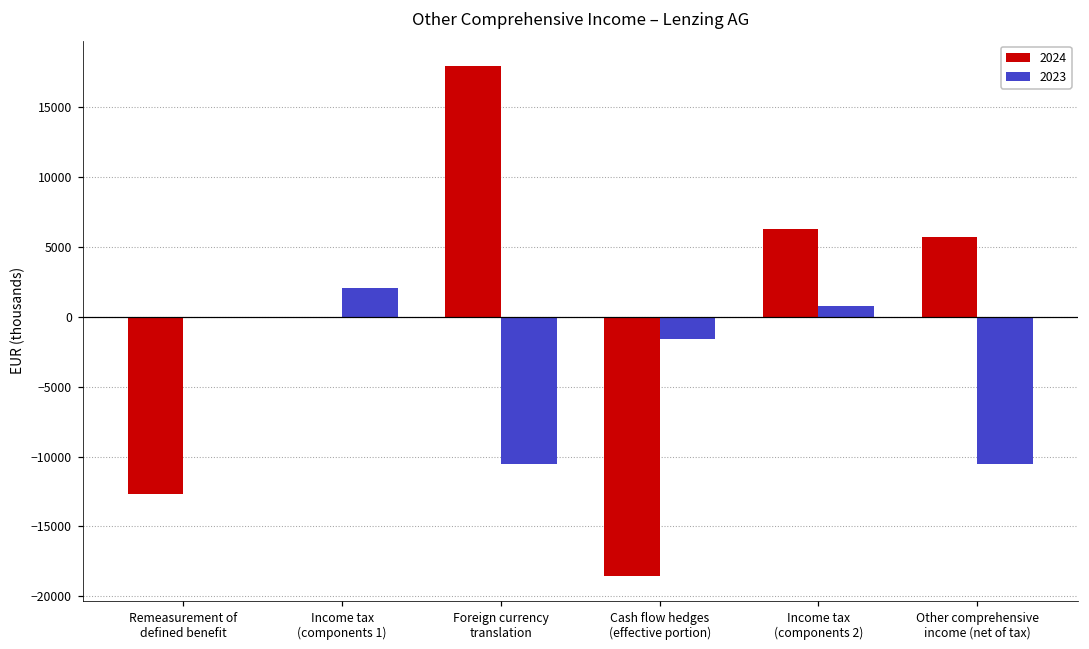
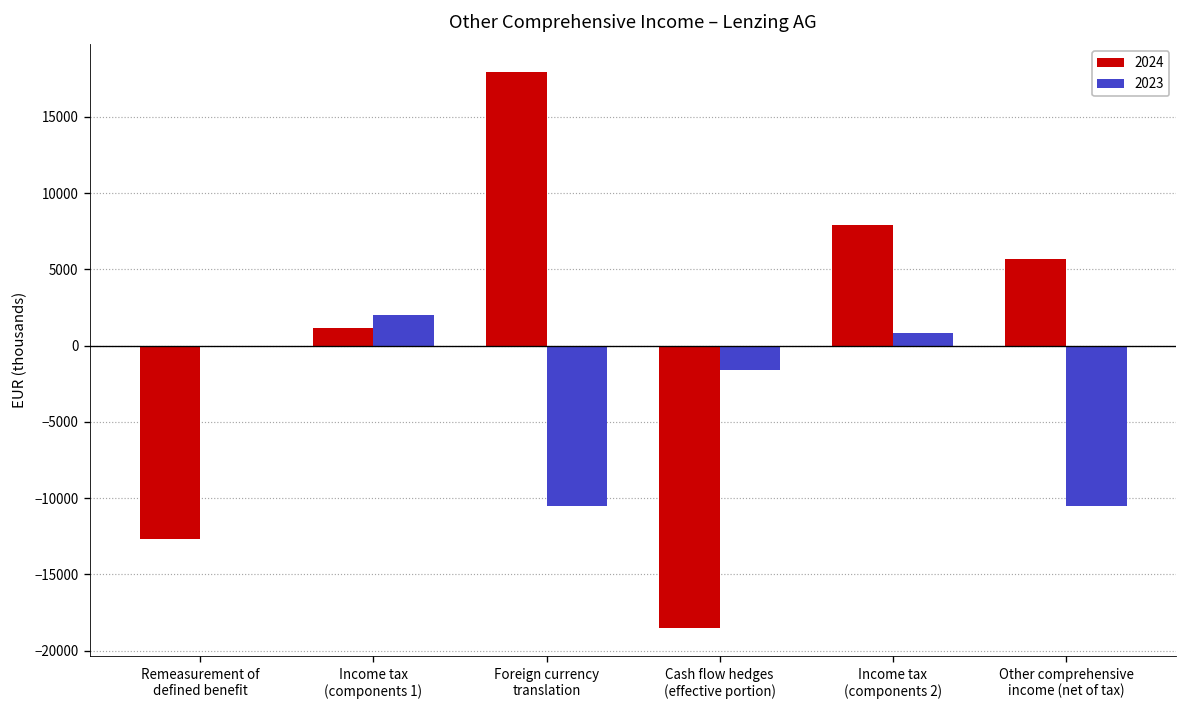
  {
    "2024": {
      "Remeasurement of defined benefit": -12700,
-     "Income tax (components 1)": 0,
+     "Income tax (components 1)": 1100,
      "Foreign currency translation": 17900,
      "Cash flow hedges (effective portion)": -18500,
-     "Income tax (components 2)": 6300,
+     "Income tax (components 2)": 7900,
      "Other comprehensive income (net of tax)": 5700
    },
    "2023": {
      "Income tax (components 1)": 2000,
      "Foreign currency translation": -10500,
      "Cash flow hedges (effective portion)": -1600,
      "Income tax (components 2)": 800,
      "Other comprehensive income (net of tax)": -10500
    }
  }
